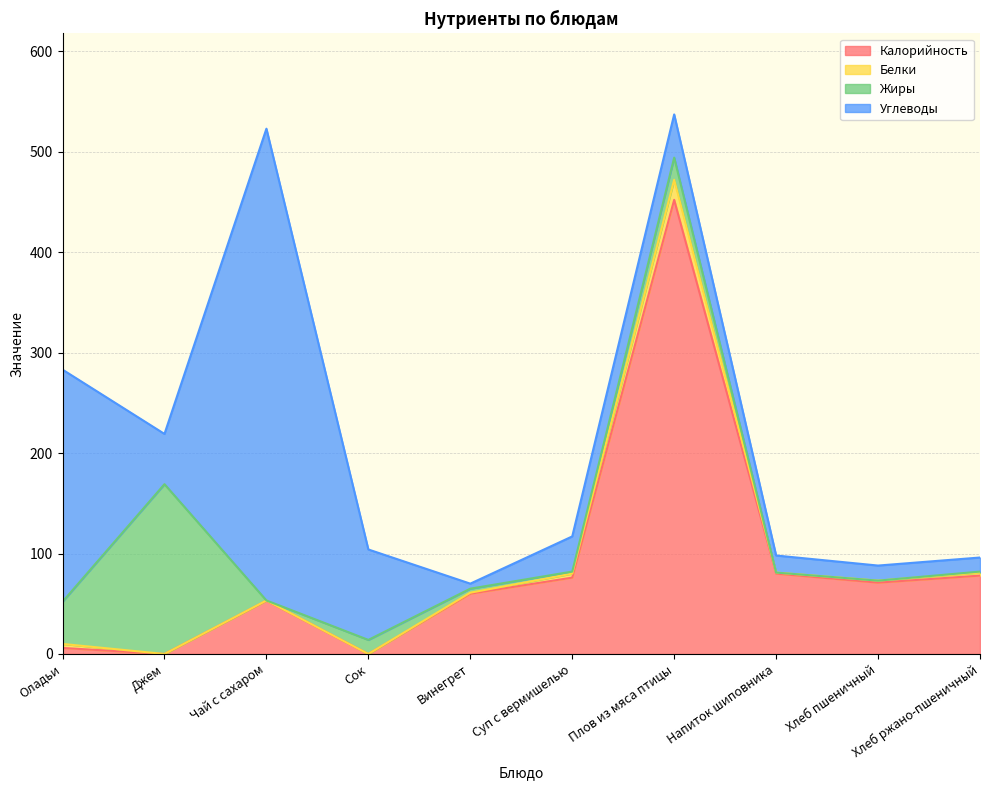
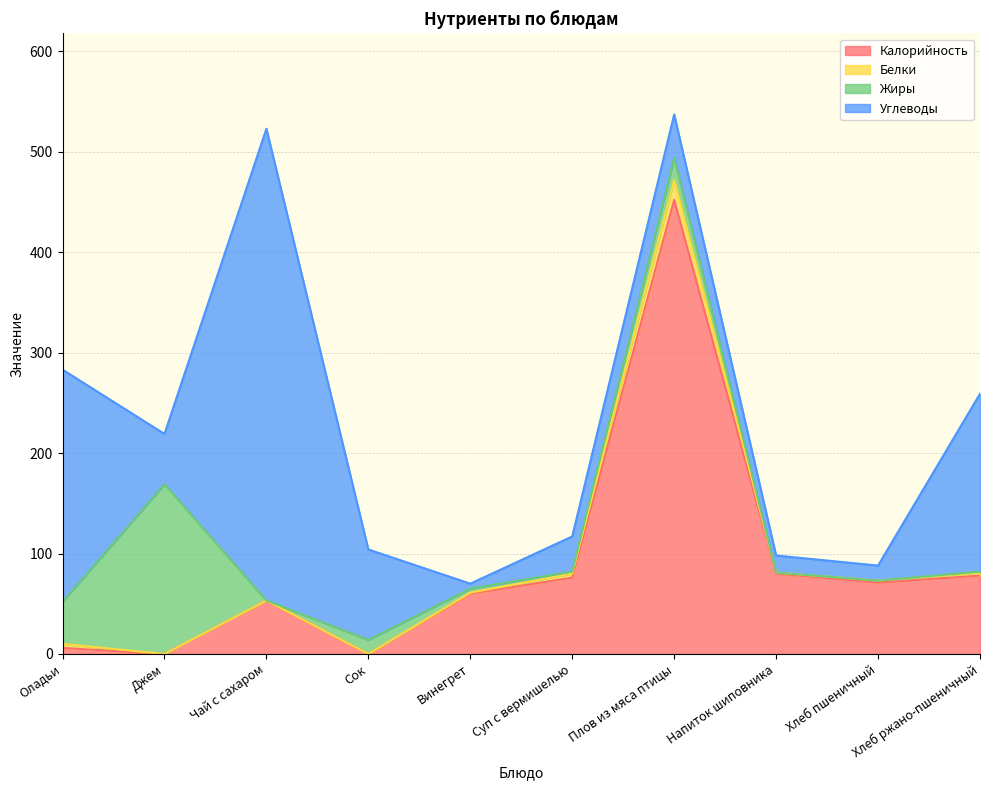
  {
    "Калорийность": {
      "Оладьи": 6,
      "Суп с вермишелью": 76,
      "Плов из мяса птицы": 452,
      "Хлеб ржано-пшеничный": 78
    },
    "Белки": {
      "Оладьи": 4,
      "Плов из мяса птицы": 20
    },
    "Жиры": {
      "Оладьи": 42,
      "Джем": 169,
      "Сок": 14,
      "Винегрет": 4,
      "Плов из мяса птицы": 22
    },
    "Углеводы": {
      "Оладьи": 231,
      "Джем": 50,
      "Чай с сахаром": 470,
      "Сок": 90,
      "Винегрет": 5,
      "Суп с вермишелью": 35,
      "Плов из мяса птицы": 43,
      "Напиток шиповника": 17,
      "Хлеб пшеничный": 15,
-     "Хлеб ржано-пшеничный": 14
+     "Хлеб ржано-пшеничный": 177
    }
  }
